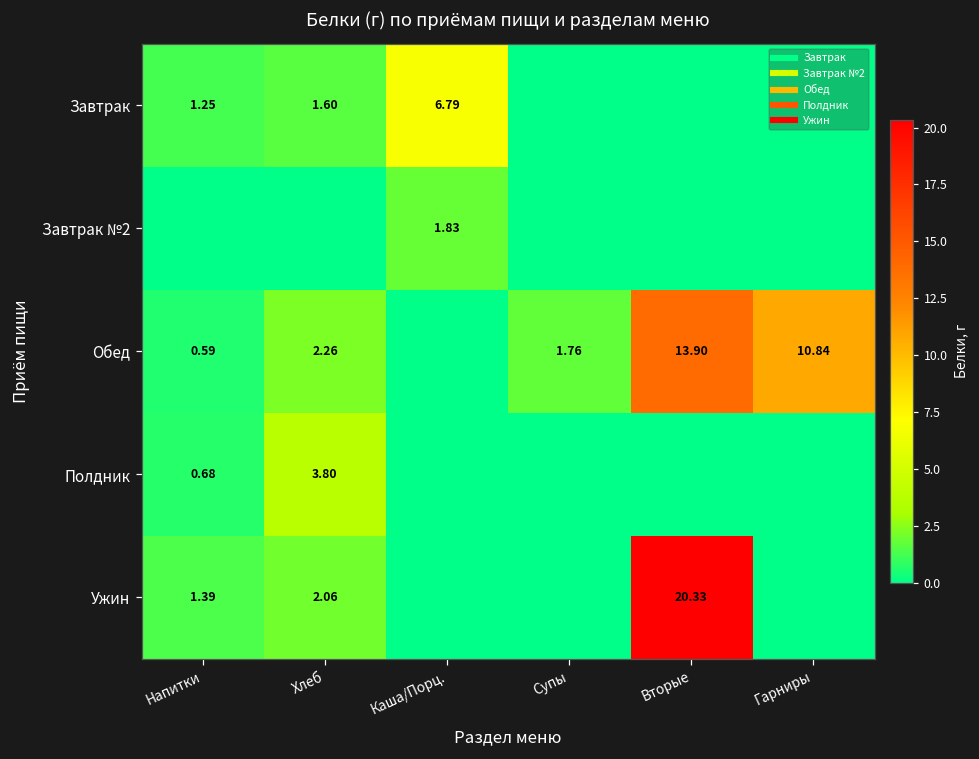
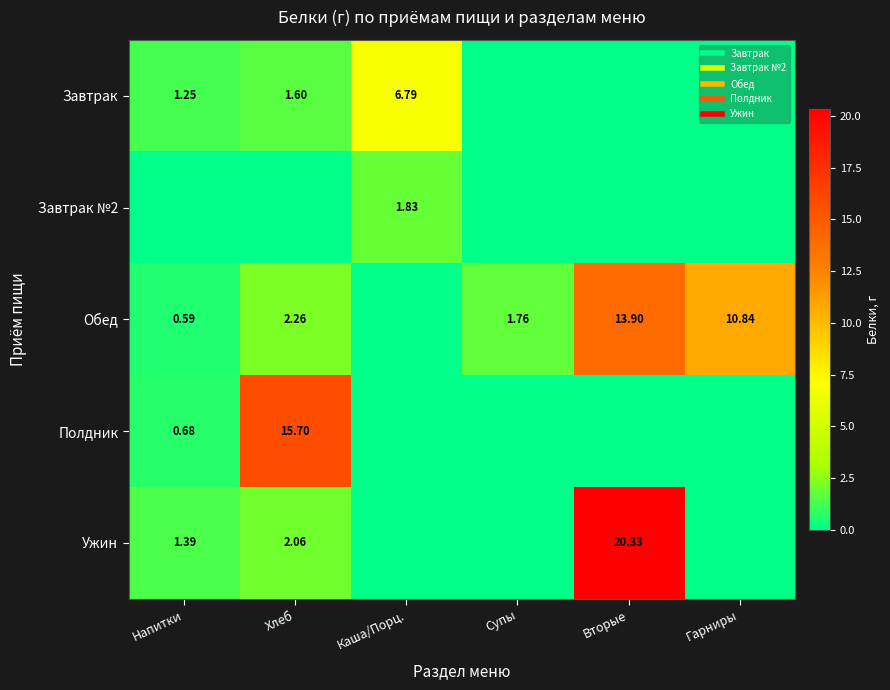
  {
    "Завтрак": {
      "Напитки": 1.25,
      "Хлеб": 1.60,
      "Каша/Порц.": 6.79
    },
    "Завтрак №2": {
      "Каша/Порц.": 1.83
    },
    "Обед": {
      "Напитки": 0.59,
      "Хлеб": 2.26,
      "Супы": 1.76,
      "Вторые": 13.90,
      "Гарниры": 10.84
    },
    "Полдник": {
      "Напитки": 0.68,
-     "Хлеб": 3.80
+     "Хлеб": 15.70
    },
    "Ужин": {
      "Напитки": 1.39,
      "Хлеб": 2.06,
      "Вторые": 20.33
    }
  }
